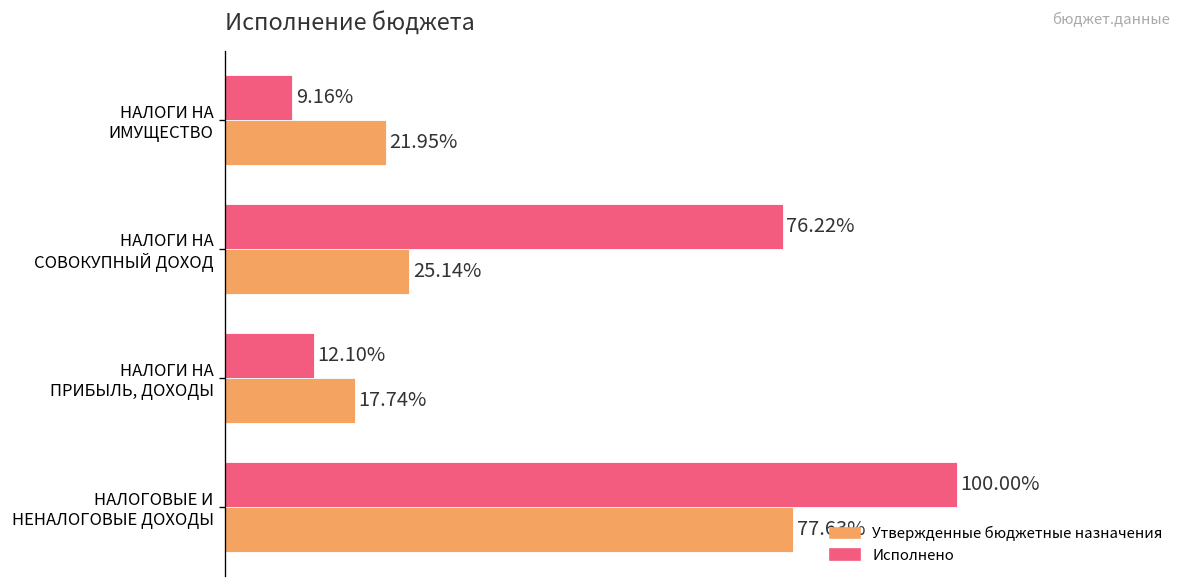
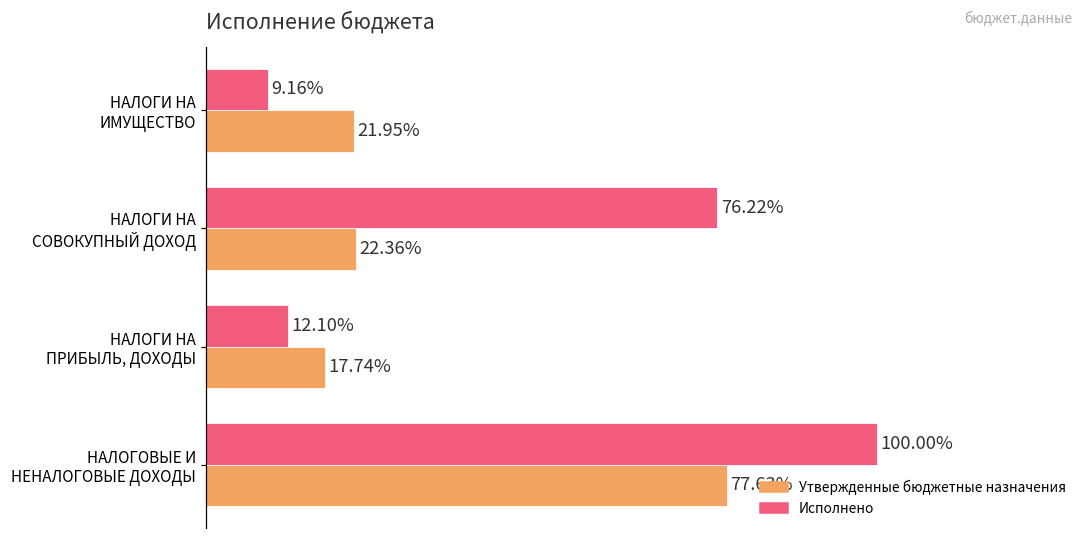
  {
    "Утвержденные бюджетные назначения": {
      "НАЛОГИ НА ИМУЩЕСТВО": "21.95%",
-     "НАЛОГИ НА СОВОКУПНЫЙ ДОХОД": "25.14%",
+     "НАЛОГИ НА СОВОКУПНЫЙ ДОХОД": "22.36%",
      "НАЛОГИ НА ПРИБЫЛЬ, ДОХОДЫ": "17.74%",
      "НАЛОГОВЫЕ И НЕНАЛОГОВЫЕ ДОХОДЫ": "77.63%"
    },
    "Исполнено": {
      "НАЛОГИ НА ИМУЩЕСТВО": "9.16%",
      "НАЛОГИ НА СОВОКУПНЫЙ ДОХОД": "76.22%",
      "НАЛОГИ НА ПРИБЫЛЬ, ДОХОДЫ": "12.10%",
      "НАЛОГОВЫЕ И НЕНАЛОГОВЫЕ ДОХОДЫ": "100.00%"
    }
  }
